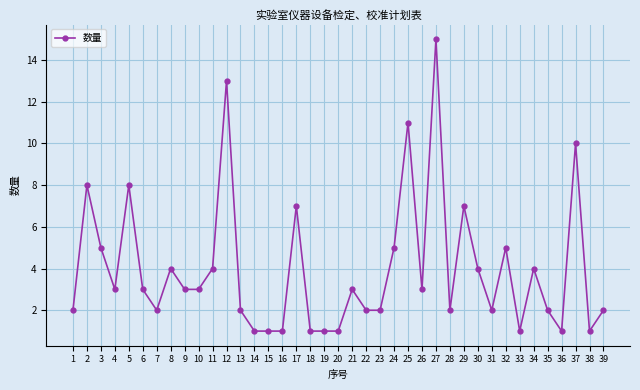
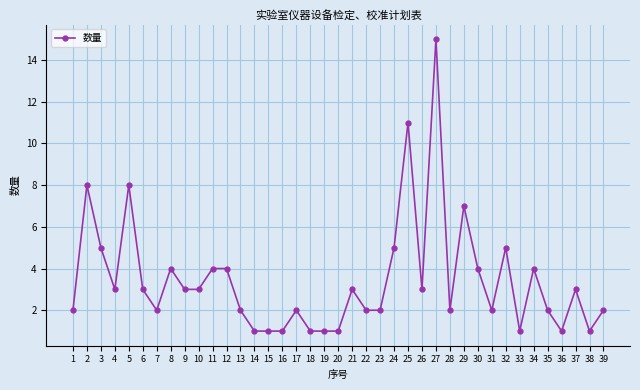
  {
    "1": 2,
    "2": 8,
    "3": 5,
    "4": 3,
    "5": 8,
    "6": 3,
    "7": 2,
    "8": 4,
    "9": 3,
    "10": 3,
    "11": 4,
-   "12": 13,
+   "12": 4,
    "13": 2,
    "14": 1,
    "15": 1,
    "16": 1,
-   "17": 7,
+   "17": 2,
    "18": 1,
    "19": 1,
    "20": 1,
    "21": 3,
    "22": 2,
    "23": 2,
    "24": 5,
    "25": 11,
    "26": 3,
    "27": 15,
    "28": 2,
    "29": 7,
    "30": 4,
    "31": 2,
    "32": 5,
    "33": 1,
    "34": 4,
    "35": 2,
    "36": 1,
-   "37": 10,
+   "37": 3,
    "38": 1,
    "39": 2
  }
